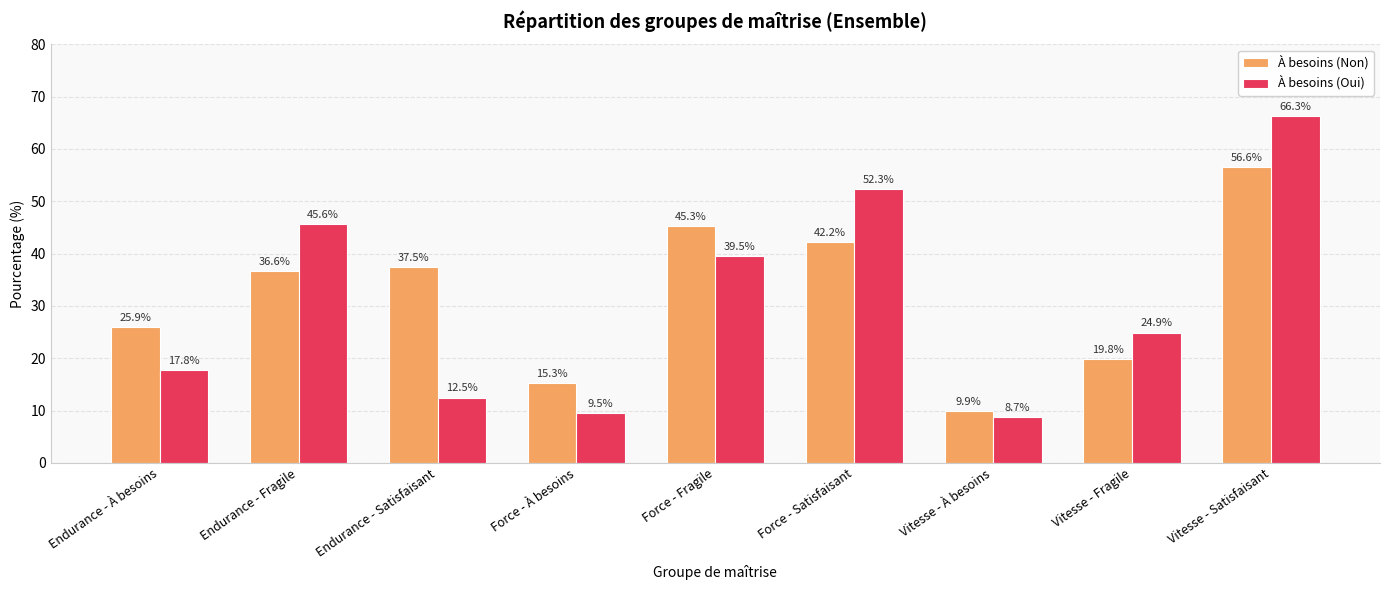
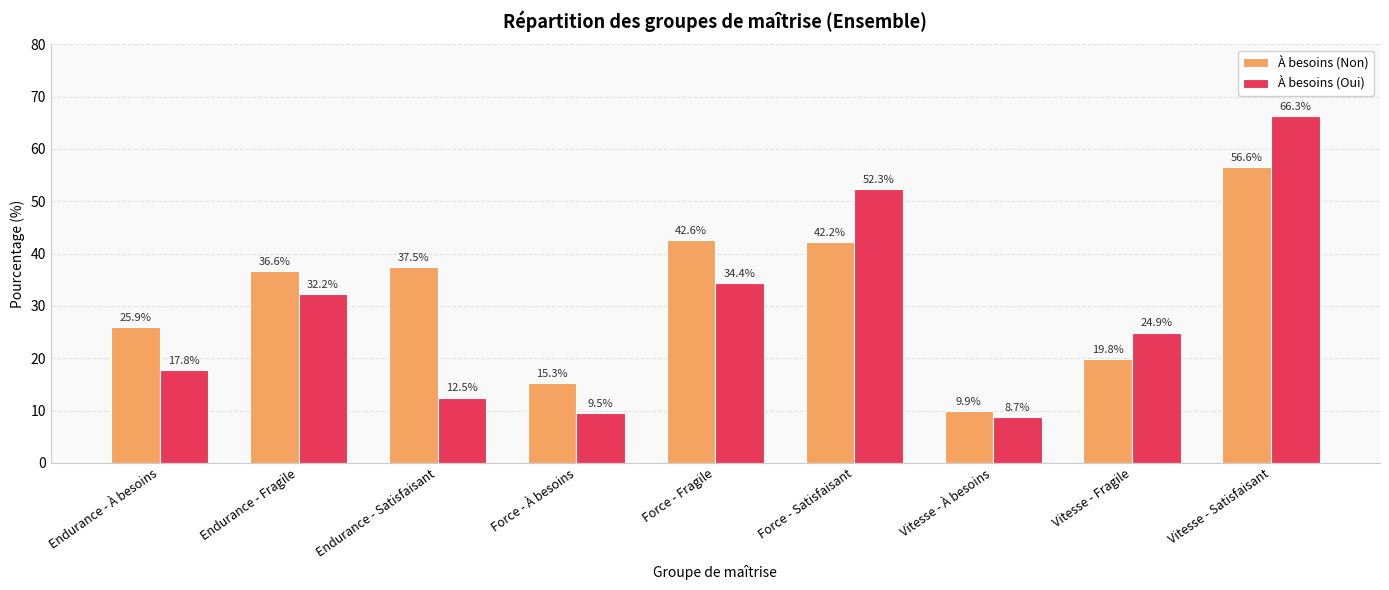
  {
    "À besoins (Non)": {
      "Endurance - À besoins": "25.9%",
      "Endurance - Fragile": "36.6%",
      "Endurance - Satisfaisant": "37.5%",
      "Force - À besoins": "15.3%",
-     "Force - Fragile": "45.3%",
+     "Force - Fragile": "42.6%",
      "Force - Satisfaisant": "42.2%",
      "Vitesse - À besoins": "9.9%",
      "Vitesse - Fragile": "19.8%",
      "Vitesse - Satisfaisant": "56.6%"
    },
    "À besoins (Oui)": {
      "Endurance - À besoins": "17.8%",
-     "Endurance - Fragile": "45.6%",
+     "Endurance - Fragile": "32.2%",
      "Endurance - Satisfaisant": "12.5%",
      "Force - À besoins": "9.5%",
-     "Force - Fragile": "39.5%",
+     "Force - Fragile": "34.4%",
      "Force - Satisfaisant": "52.3%",
      "Vitesse - À besoins": "8.7%",
      "Vitesse - Fragile": "24.9%",
      "Vitesse - Satisfaisant": "66.3%"
    }
  }
